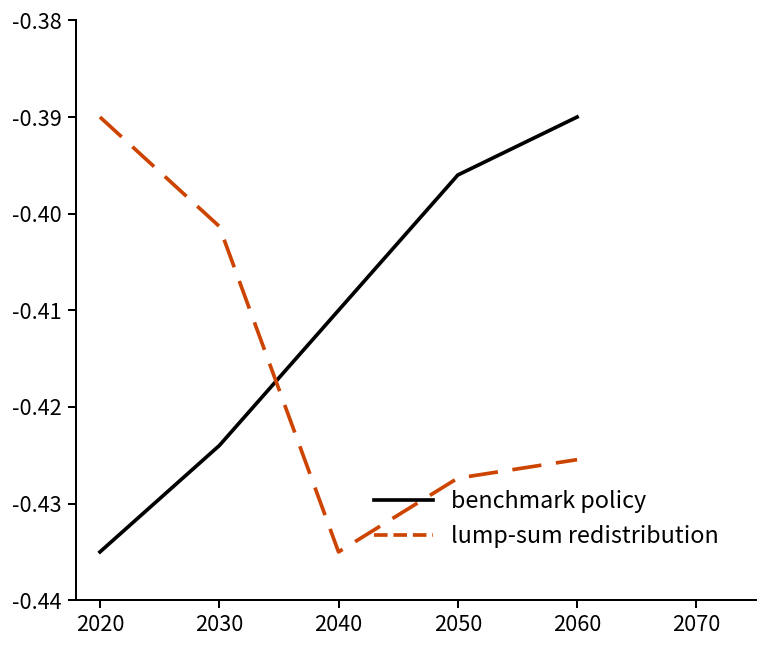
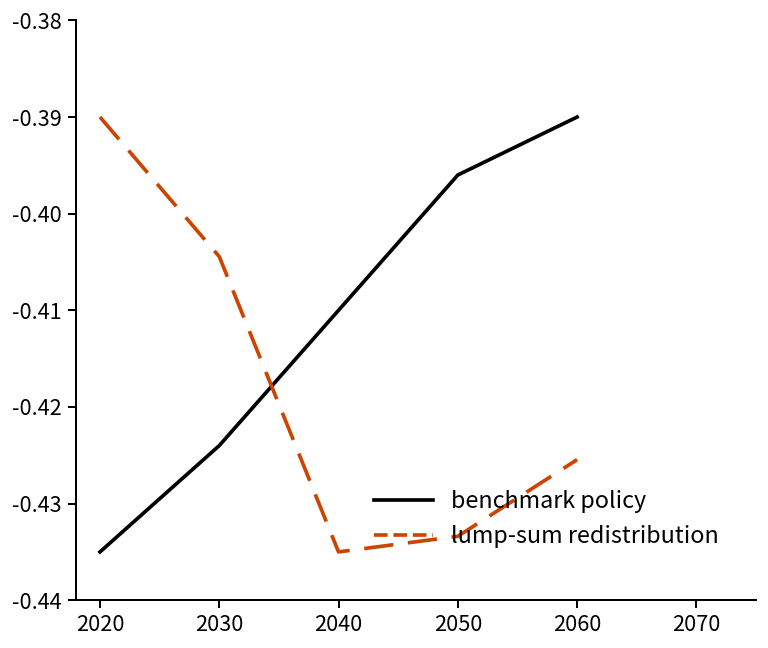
  {
    "benchmark policy": {
      "2020": -0.435,
      "2030": -0.424,
      "2040": -0.410,
      "2050": -0.396,
      "2060": -0.390
    },
    "lump-sum redistribution": {
      "2020": -0.390,
-     "2030": -0.401,
+     "2030": -0.404,
      "2040": -0.435,
-     "2050": -0.427,
+     "2050": -0.433,
      "2060": -0.425
    }
  }
